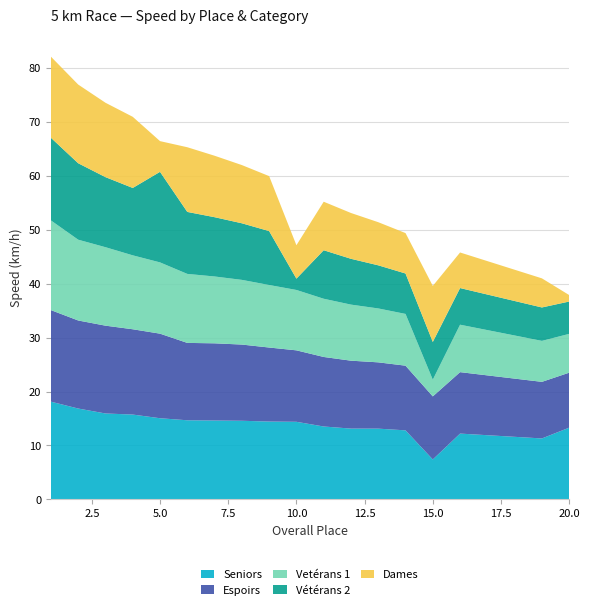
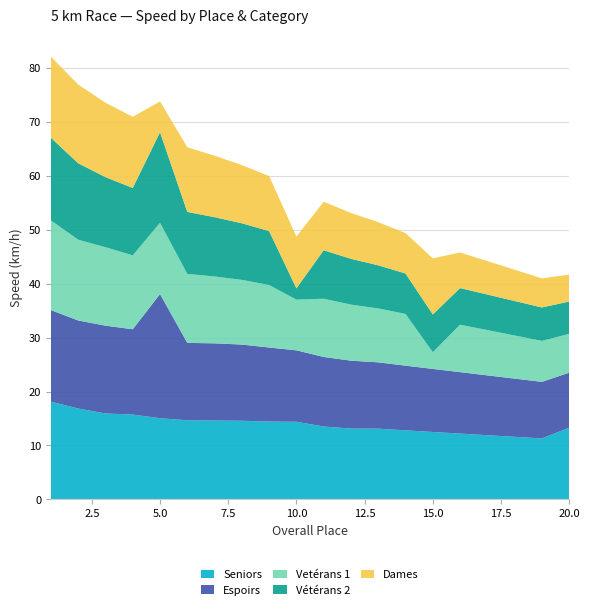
  {
    "Seniors": {
      "5.0": 15,
      "10.0": 14,
-     "15.0": 7,
+     "15.0": 13,
      "20.0": 13
    },
    "Espoirs": {
-     "5.0": 16,
+     "5.0": 23,
      "10.0": 13,
      "15.0": 12,
      "20.0": 10
    },
    "Vetérans 1": {
      "5.0": 13,
-     "10.0": 11,
+     "10.0": 9,
      "15.0": 3,
      "20.0": 7
    },
    "Vétérans 2": {
      "5.0": 17,
      "10.0": 2,
      "15.0": 7,
      "20.0": 6
    },
    "Dames": {
      "5.0": 6,
-     "10.0": 6,
+     "10.0": 10,
      "15.0": 10,
-     "20.0": 1
+     "20.0": 5
    }
  }
